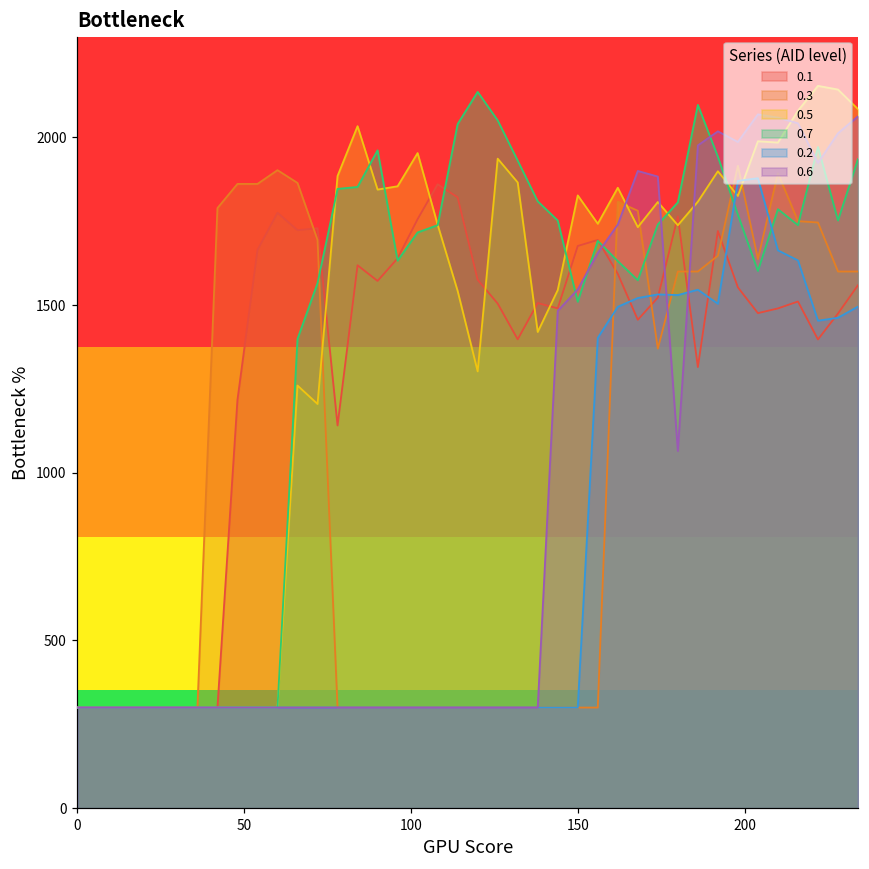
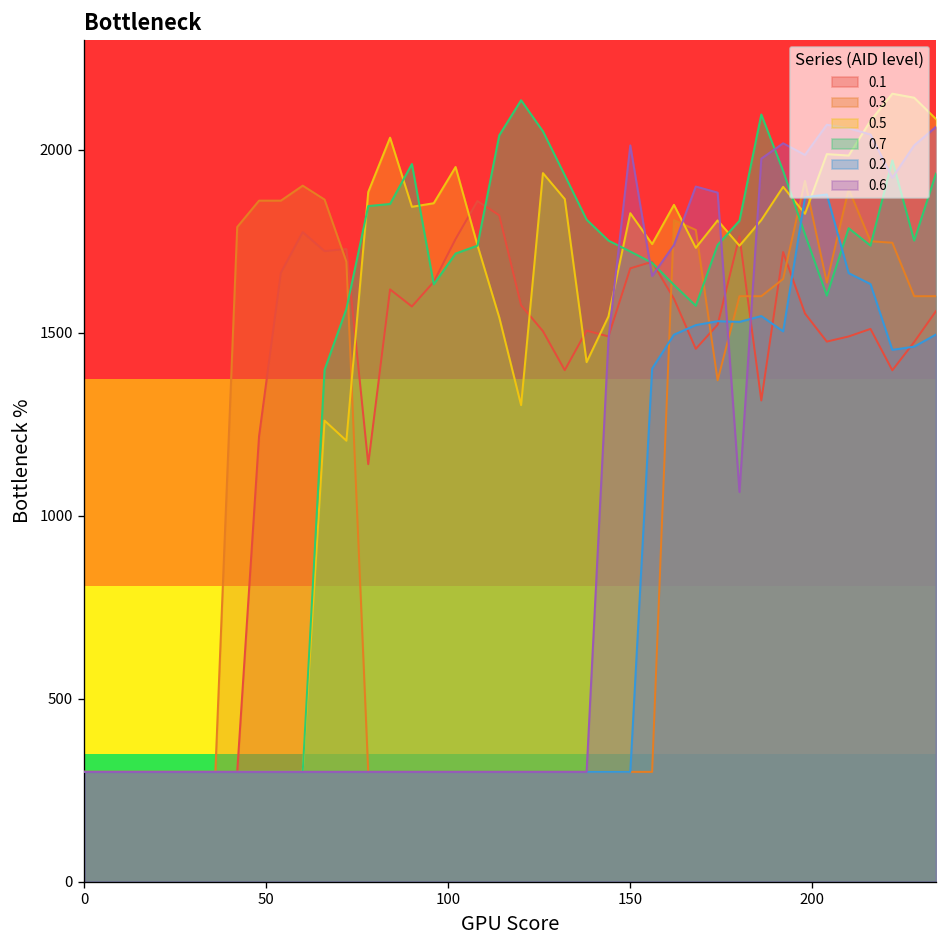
  {
    "0.7": {
-     "150": 1510
+     "150": 1720
    },
    "0.6": {
-     "150": 1550
+     "150": 2010
    }
  }
